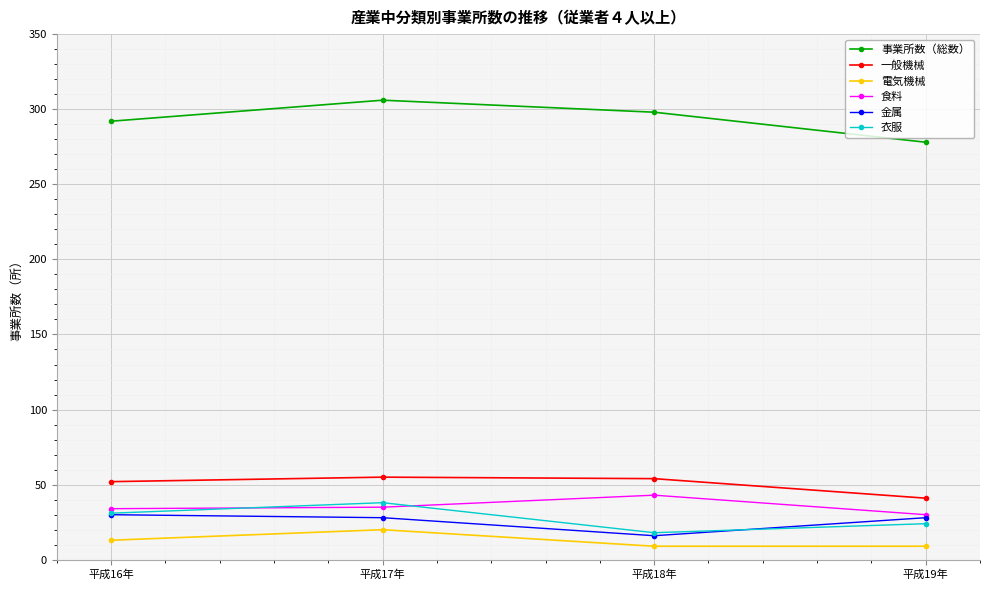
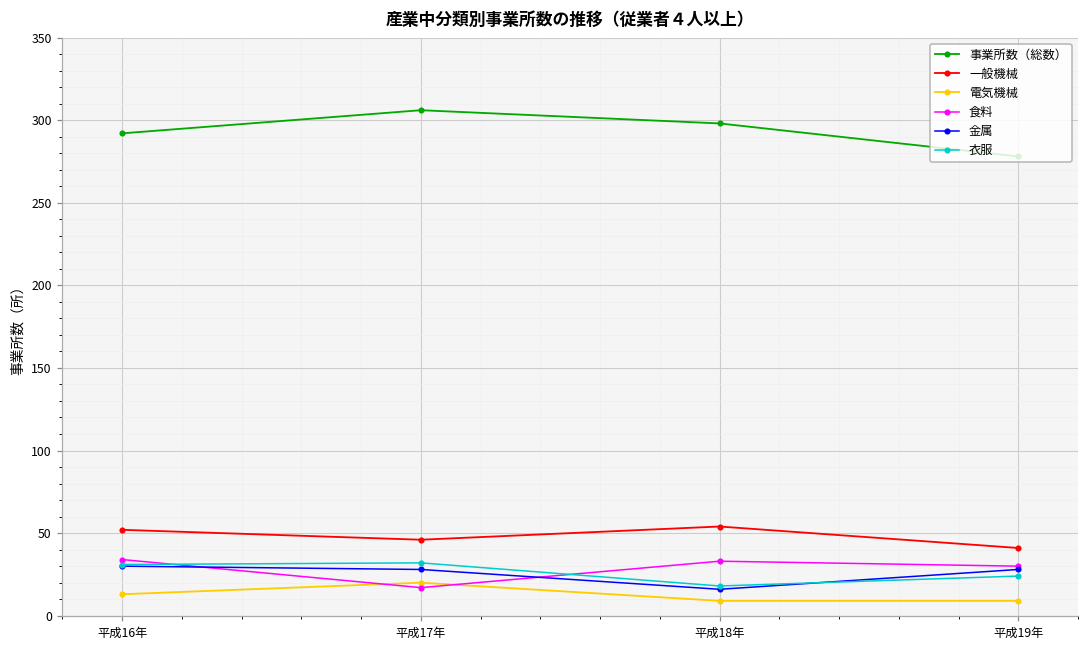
  {
    "事業所数（総数）": {
      "平成16年": 292,
      "平成17年": 306,
      "平成18年": 298,
      "平成19年": 278
    },
    "一般機械": {
      "平成16年": 52,
-     "平成17年": 55,
+     "平成17年": 46,
      "平成18年": 54,
      "平成19年": 41
    },
    "電気機械": {
      "平成16年": 13,
      "平成17年": 20,
      "平成18年": 9,
      "平成19年": 9
    },
    "食料": {
      "平成16年": 34,
-     "平成17年": 35,
-     "平成18年": 43,
+     "平成17年": 17,
+     "平成18年": 33,
      "平成19年": 30
    },
    "金属": {
      "平成17年": 28,
      "平成18年": 16,
      "平成19年": 28
    },
    "衣服": {
-     "平成17年": 38,
+     "平成17年": 32,
      "平成18年": 18,
      "平成19年": 24
    }
  }
